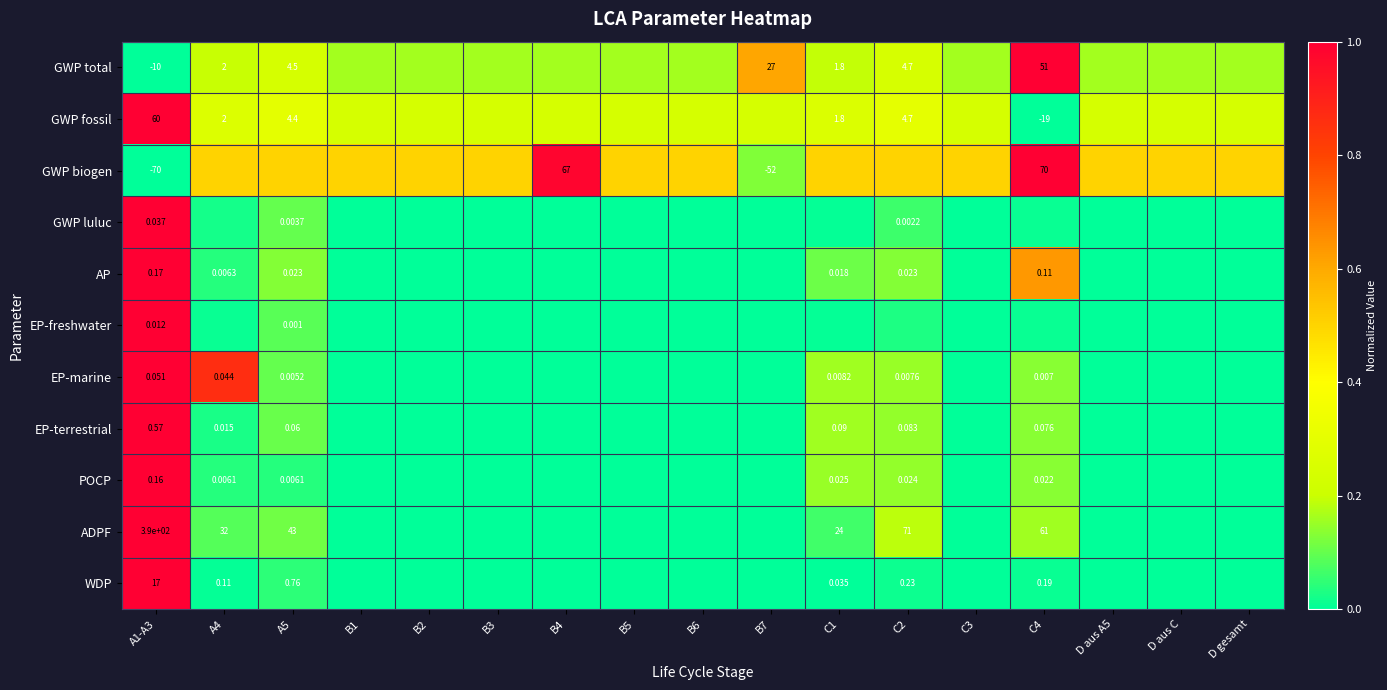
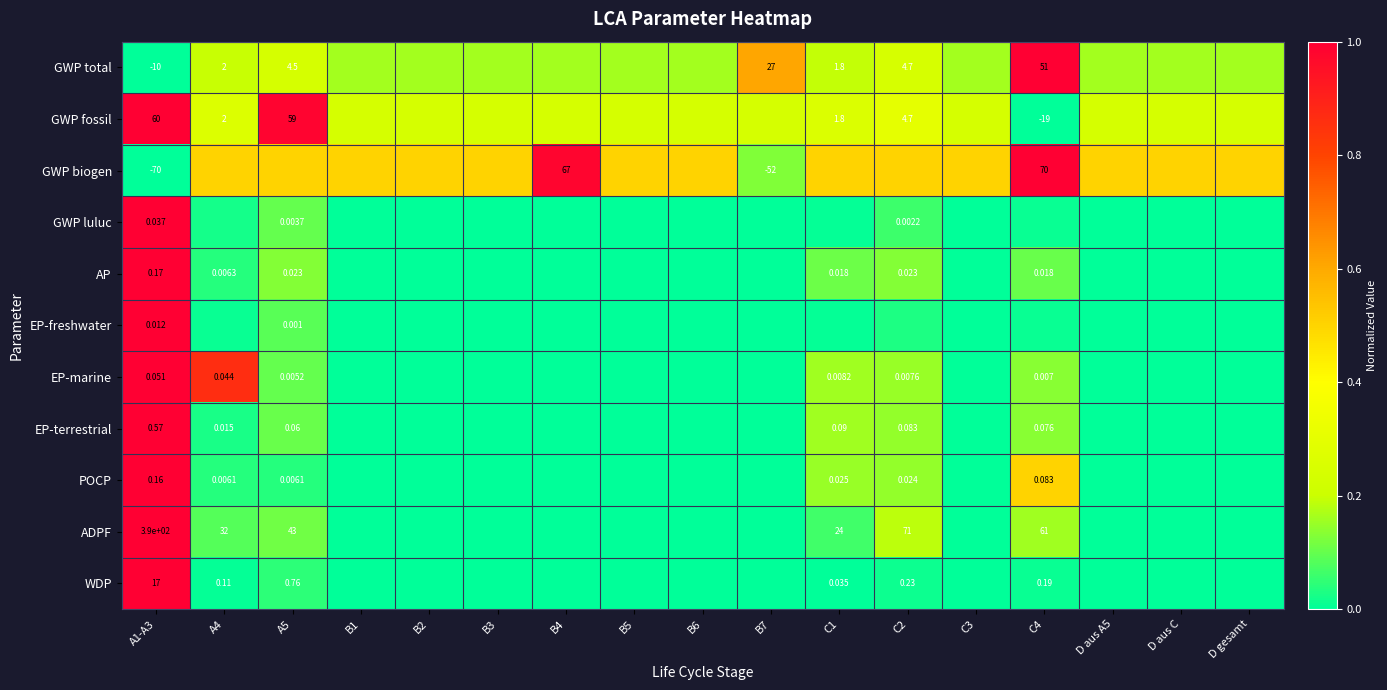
  {
    "GWP total": {
      "A1-A3": "-10",
      "A4": "2",
      "A5": "4.5",
      "B7": "27",
      "C1": "1.8",
      "C2": "4.7",
      "C4": "51"
    },
    "GWP fossil": {
      "A1-A3": "60",
      "A4": "2",
-     "A5": "4.4",
+     "A5": "59",
      "C1": "1.8",
      "C2": "4.7",
      "C4": "-19"
    },
    "GWP biogen": {
      "A1-A3": "-70",
      "B4": "67",
      "B7": "-52",
      "C4": "70"
    },
    "GWP luluc": {
      "A1-A3": "0.037",
      "A5": "0.0037",
      "C2": "0.0022"
    },
    "AP": {
      "A1-A3": "0.17",
      "A4": "0.0063",
      "A5": "0.023",
      "C1": "0.018",
      "C2": "0.023",
-     "C4": "0.11"
+     "C4": "0.018"
    },
    "EP-freshwater": {
      "A1-A3": "0.012",
      "A5": "0.001"
    },
    "EP-marine": {
      "A1-A3": "0.051",
      "A4": "0.044",
      "A5": "0.0052",
      "C1": "0.0082",
      "C2": "0.0076",
      "C4": "0.007"
    },
    "EP-terrestrial": {
      "A1-A3": "0.57",
      "A4": "0.015",
      "A5": "0.06",
      "C1": "0.09",
      "C2": "0.083",
      "C4": "0.076"
    },
    "POCP": {
      "A1-A3": "0.16",
      "A4": "0.0061",
      "A5": "0.0061",
      "C1": "0.025",
      "C2": "0.024",
-     "C4": "0.022"
+     "C4": "0.083"
    },
    "ADPF": {
      "A1-A3": "3.9e+02",
      "A4": "32",
      "A5": "43",
      "C1": "24",
      "C2": "71",
      "C4": "61"
    },
    "WDP": {
      "A1-A3": "17",
      "A4": "0.11",
      "A5": "0.76",
      "C1": "0.035",
      "C2": "0.23",
      "C4": "0.19"
    }
  }
